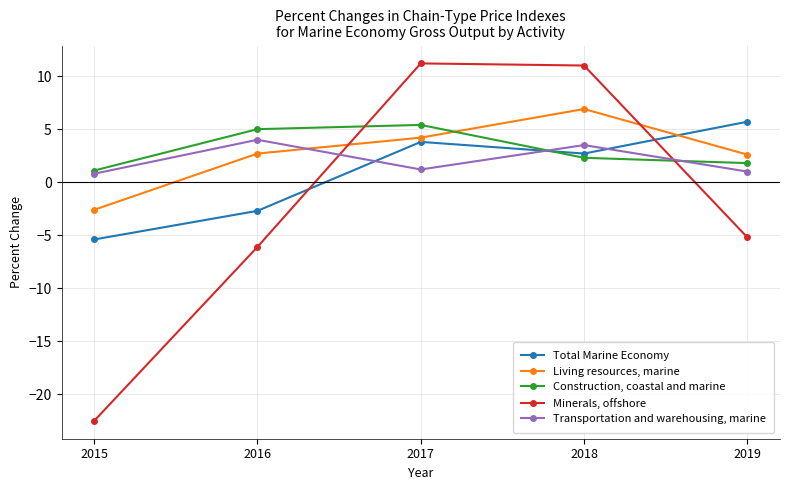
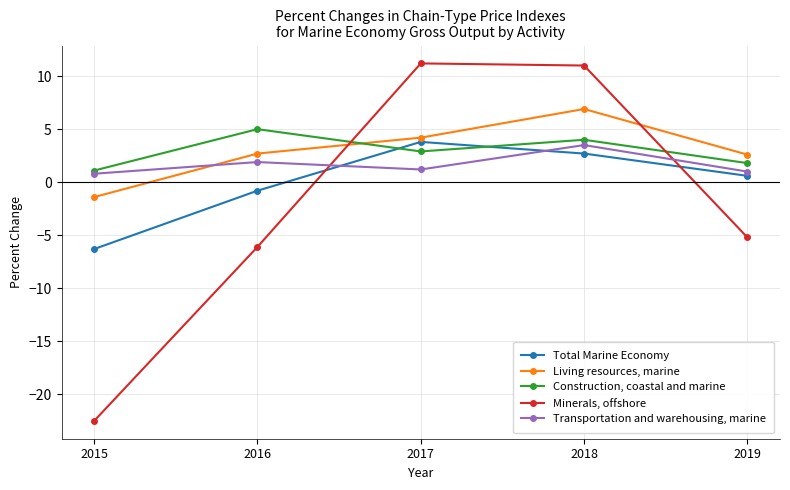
  {
    "Total Marine Economy": {
-     "2015": -5.4,
-     "2016": -2.7,
+     "2015": -6.3,
+     "2016": -0.8,
      "2017": 3.8,
      "2018": 2.7,
-     "2019": 5.7
+     "2019": 0.6
    },
    "Living resources, marine": {
-     "2015": -2.6,
+     "2015": -1.4,
      "2016": 2.7,
      "2017": 4.2,
      "2018": 6.9,
      "2019": 2.6
    },
    "Construction, coastal and marine": {
      "2015": 1.1,
      "2016": 5.0,
-     "2017": 5.4,
-     "2018": 2.3,
+     "2017": 2.9,
+     "2018": 4.0,
      "2019": 1.8
    },
    "Minerals, offshore": {
      "2015": -22.5,
      "2016": -6.1,
      "2017": 11.2,
      "2018": 11.0,
      "2019": -5.2
    },
    "Transportation and warehousing, marine": {
      "2015": 0.8,
-     "2016": 4.0,
+     "2016": 1.9,
      "2017": 1.2,
      "2018": 3.5,
      "2019": 1.0
    }
  }
